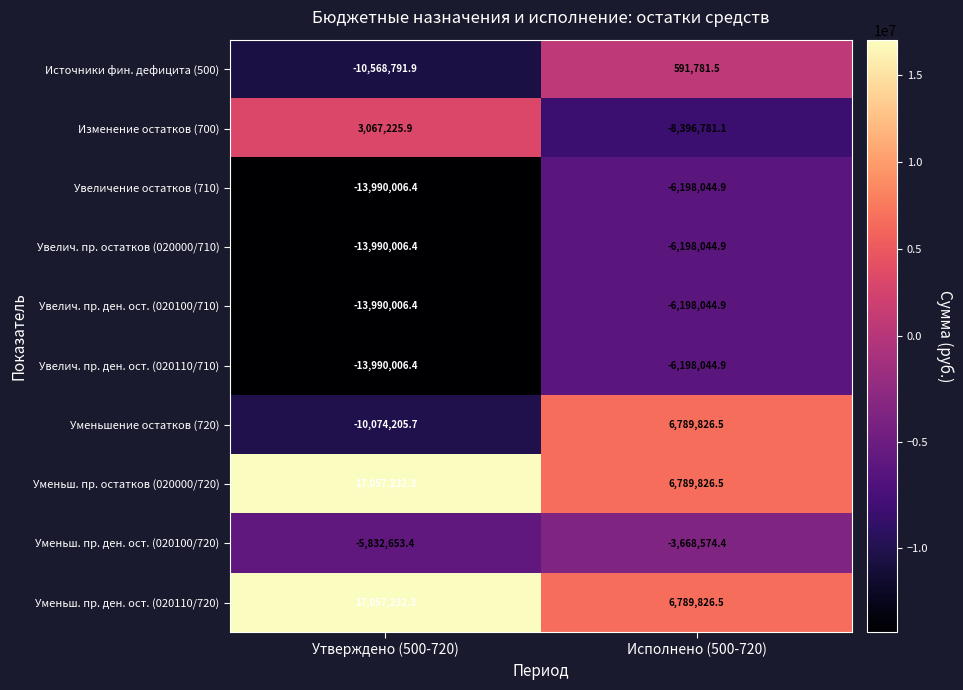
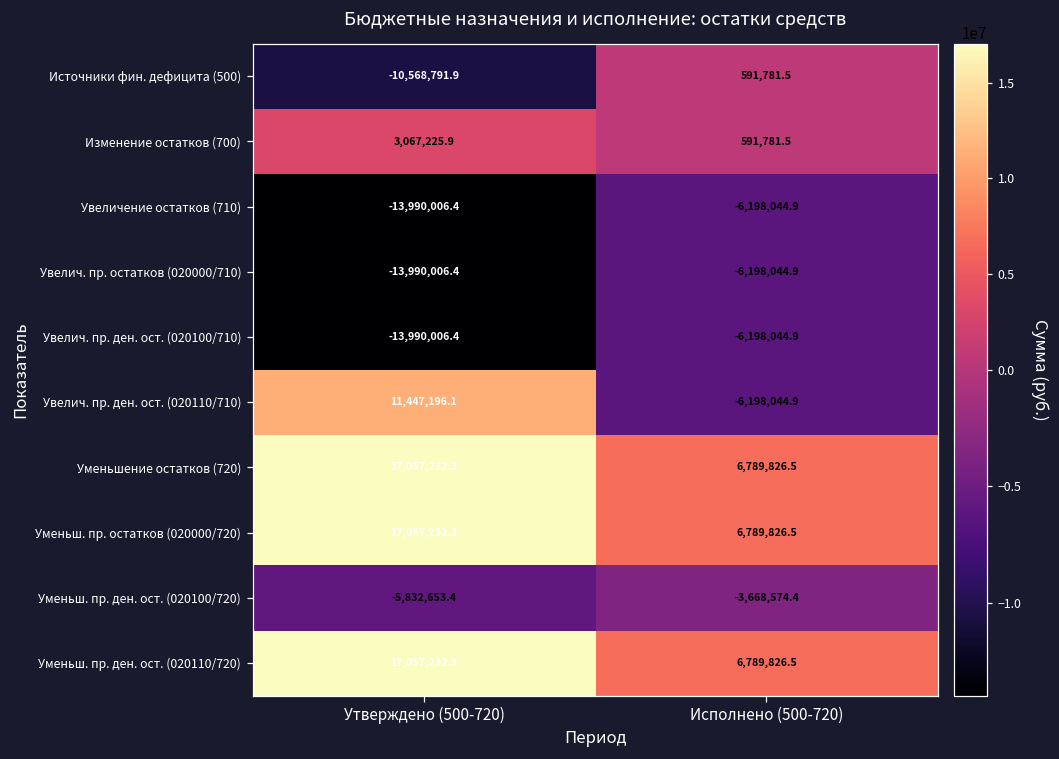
  {
    "Источники фин. дефицита (500)": {
      "Утверждено (500-720)": "-10,568,791.9",
      "Исполнено (500-720)": "591,781.5"
    },
    "Изменение остатков (700)": {
      "Утверждено (500-720)": "3,067,225.9",
-     "Исполнено (500-720)": "-8,396,781.1"
+     "Исполнено (500-720)": "591,781.5"
    },
    "Увеличение остатков (710)": {
      "Утверждено (500-720)": "-13,990,006.4",
      "Исполнено (500-720)": "-6,198,044.9"
    },
    "Увелич. пр. остатков (020000/710)": {
      "Утверждено (500-720)": "-13,990,006.4",
      "Исполнено (500-720)": "-6,198,044.9"
    },
    "Увелич. пр. ден. ост. (020100/710)": {
      "Утверждено (500-720)": "-13,990,006.4",
      "Исполнено (500-720)": "-6,198,044.9"
    },
    "Увелич. пр. ден. ост. (020110/710)": {
-     "Утверждено (500-720)": "-13,990,006.4",
+     "Утверждено (500-720)": "11,447,196.1",
      "Исполнено (500-720)": "-6,198,044.9"
    },
    "Уменьшение остатков (720)": {
-     "Утверждено (500-720)": "-10,074,205.7",
+     "Утверждено (500-720)": "17,057,232.3",
      "Исполнено (500-720)": "6,789,826.5"
    },
    "Уменьш. пр. остатков (020000/720)": {
      "Утверждено (500-720)": "17,057,232.3",
      "Исполнено (500-720)": "6,789,826.5"
    },
    "Уменьш. пр. ден. ост. (020100/720)": {
      "Утверждено (500-720)": "-5,832,653.4",
      "Исполнено (500-720)": "-3,668,574.4"
    },
    "Уменьш. пр. ден. ост. (020110/720)": {
      "Утверждено (500-720)": "17,057,232.3",
      "Исполнено (500-720)": "6,789,826.5"
    }
  }
